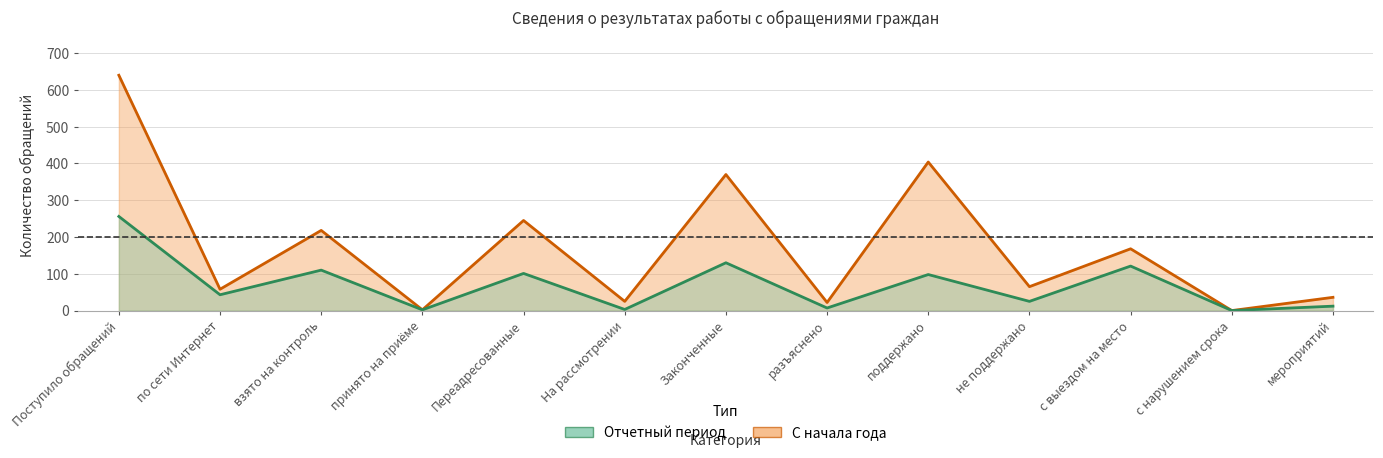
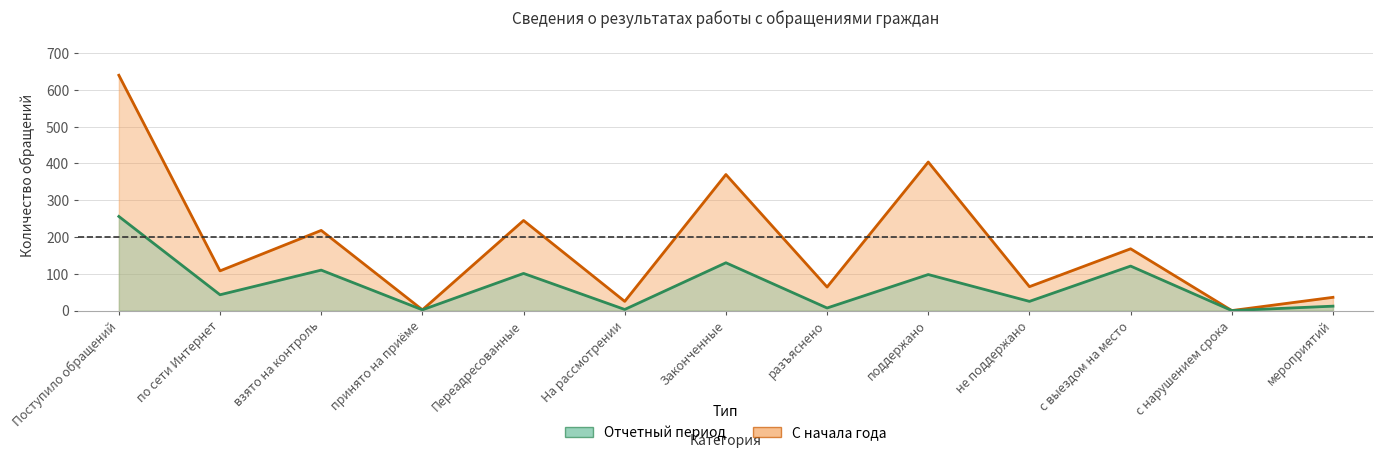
  {
    "С начала года": {
      "Поступило обращений": 640,
-     "по сети Интернет": 60,
+     "по сети Интернет": 110,
      "взято на контроль": 220,
      "Переадресованные": 250,
      "На рассмотрении": 30,
      "Законченные": 370,
-     "разъяснено": 20,
+     "разъяснено": 60,
      "поддержано": 400,
      "не поддержано": 70,
      "с выездом на место": 170,
      "мероприятий": 40
    },
    "Отчетный период": {
      "Поступило обращений": 260,
      "по сети Интернет": 40,
      "взято на контроль": 110,
      "Переадресованные": 100,
      "На рассмотрении": 0,
      "Законченные": 130,
      "разъяснено": 10,
      "поддержано": 100,
      "не поддержано": 30,
      "с выездом на место": 120,
      "мероприятий": 10
    }
  }
